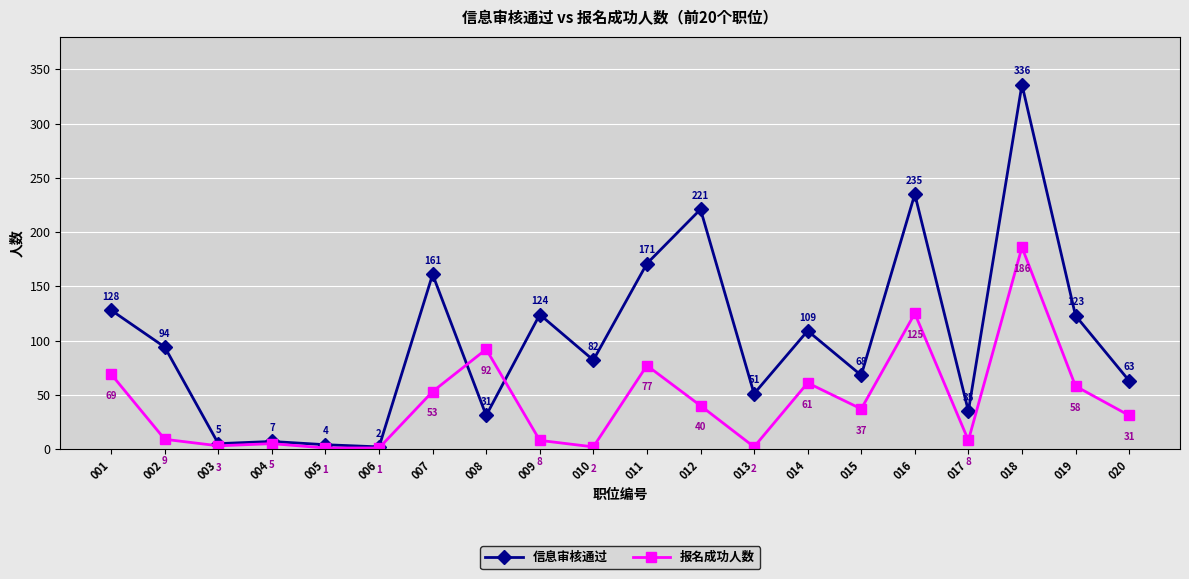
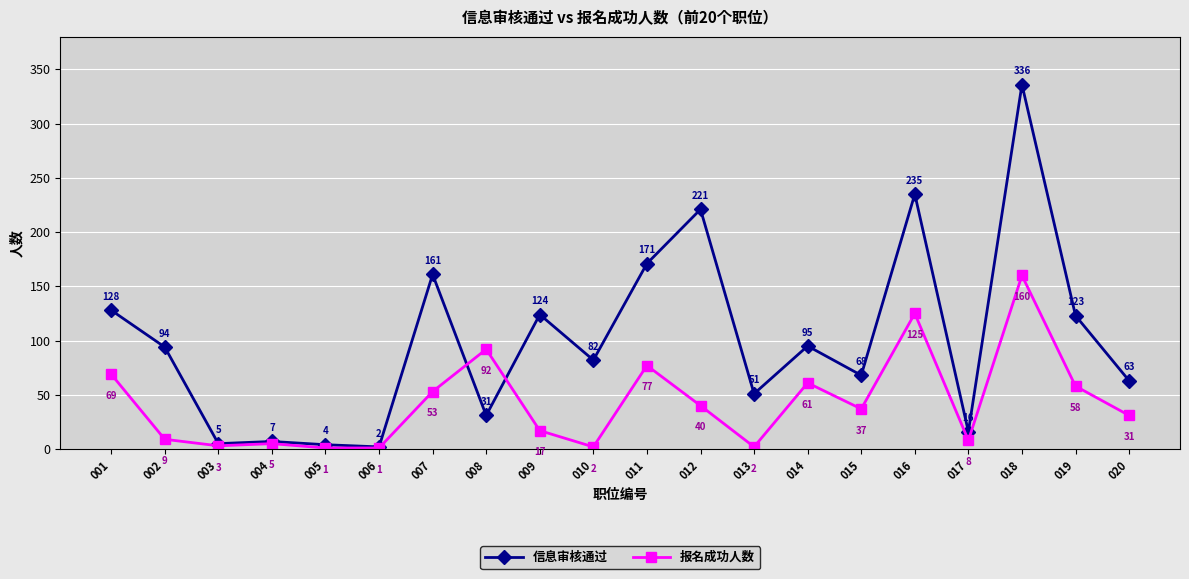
  {
    "信息审核通过": {
      "001": 128,
      "002": 94,
      "005": 4,
      "007": 161,
      "008": 31,
      "009": 124,
      "010": 82,
      "011": 171,
      "012": 221,
      "013": 51,
-     "014": 109,
+     "014": 95,
      "015": 68,
      "016": 235,
-     "017": 35,
+     "017": 16,
      "018": 336,
      "019": 123,
      "020": 63
    },
    "报名成功人数": {
      "001": 69,
      "002": 9,
      "005": 1,
      "007": 53,
      "008": 92,
-     "009": 8,
+     "009": 17,
      "010": 2,
      "011": 77,
      "012": 40,
      "013": 2,
      "014": 61,
      "015": 37,
      "016": 125,
      "017": 8,
-     "018": 186,
+     "018": 160,
      "019": 58,
      "020": 31
    }
  }
